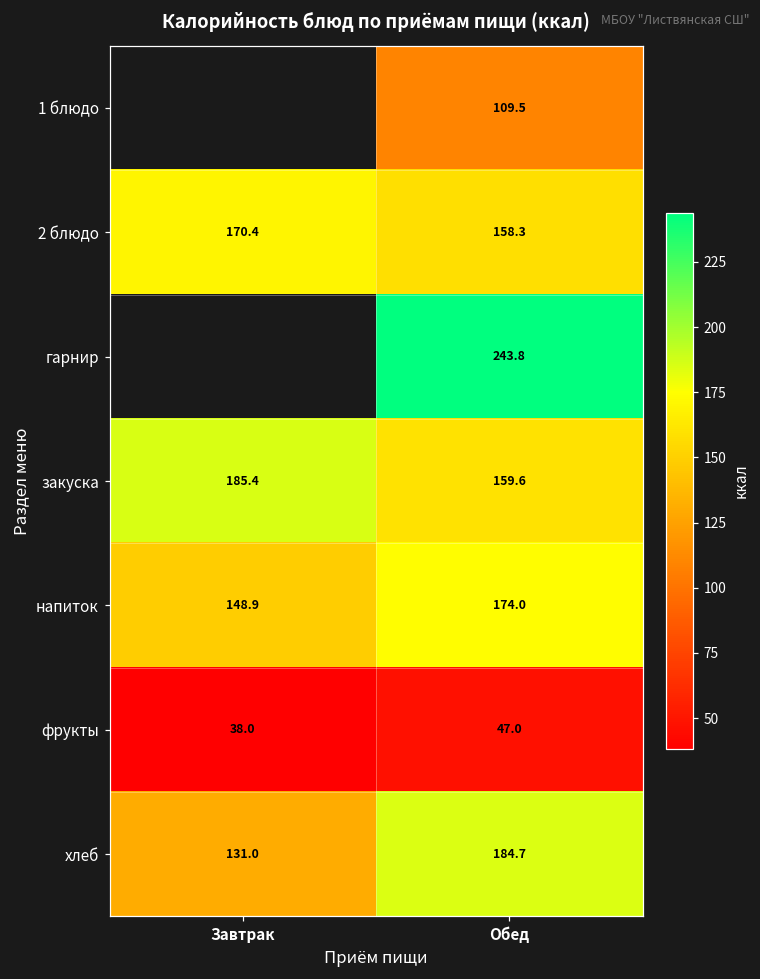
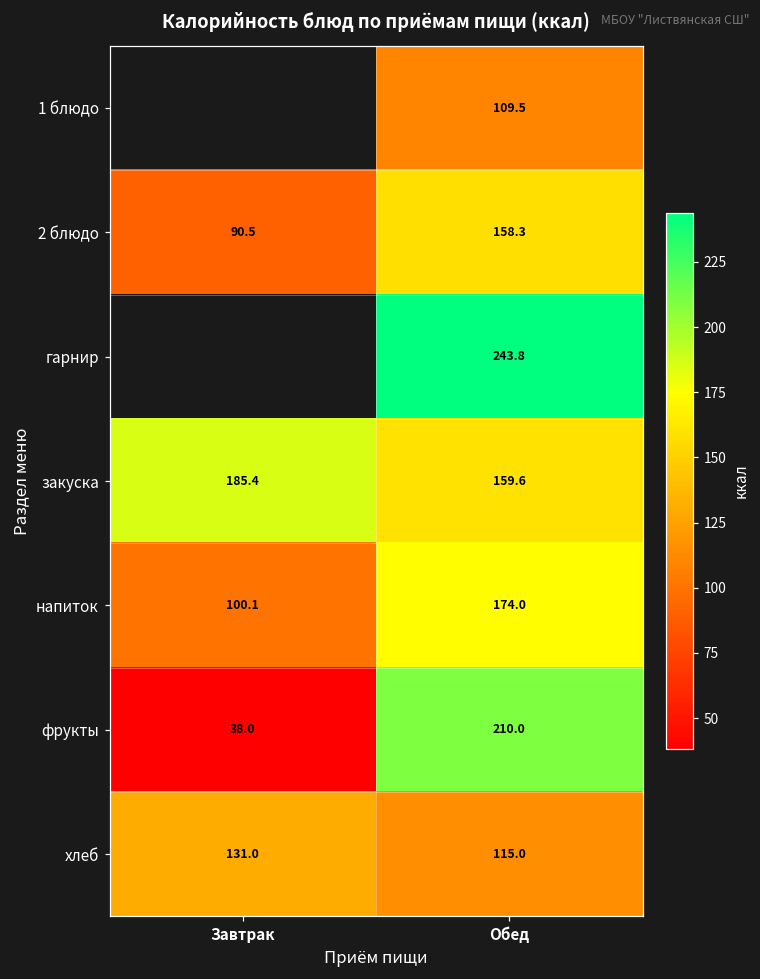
  {
    "1 блюдо": {
      "Обед": 109.5
    },
    "2 блюдо": {
-     "Завтрак": 170.4,
+     "Завтрак": 90.5,
      "Обед": 158.3
    },
    "гарнир": {
      "Обед": 243.8
    },
    "закуска": {
      "Завтрак": 185.4,
      "Обед": 159.6
    },
    "напиток": {
-     "Завтрак": 148.9,
+     "Завтрак": 100.1,
      "Обед": 174.0
    },
    "фрукты": {
      "Завтрак": 38.0,
-     "Обед": 47.0
+     "Обед": 210.0
    },
    "хлеб": {
      "Завтрак": 131.0,
-     "Обед": 184.7
+     "Обед": 115.0
    }
  }
